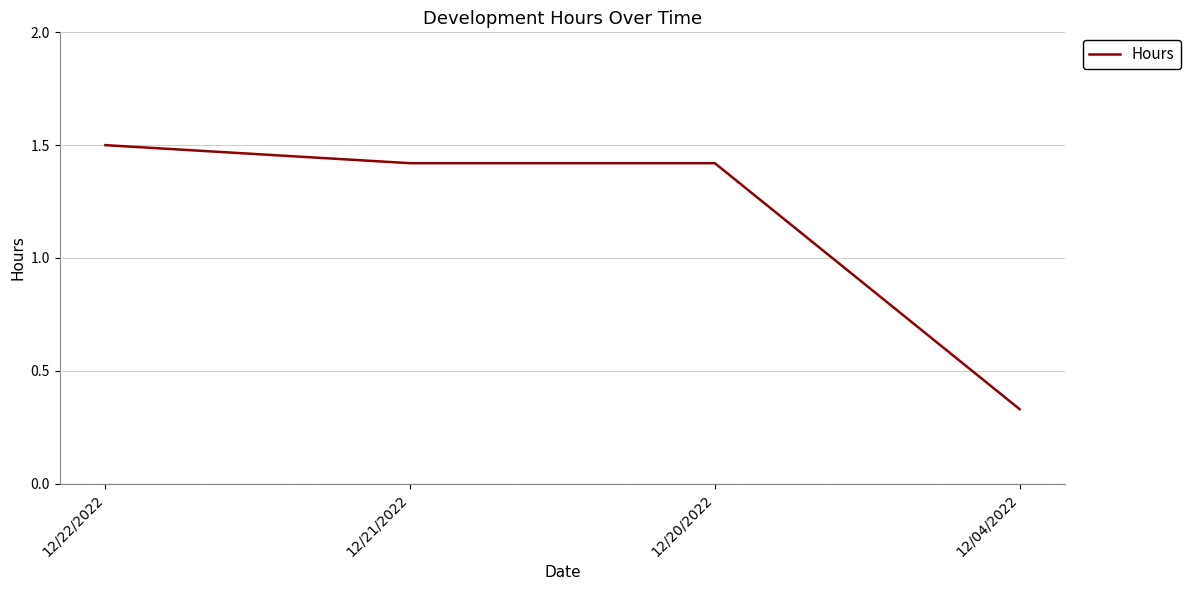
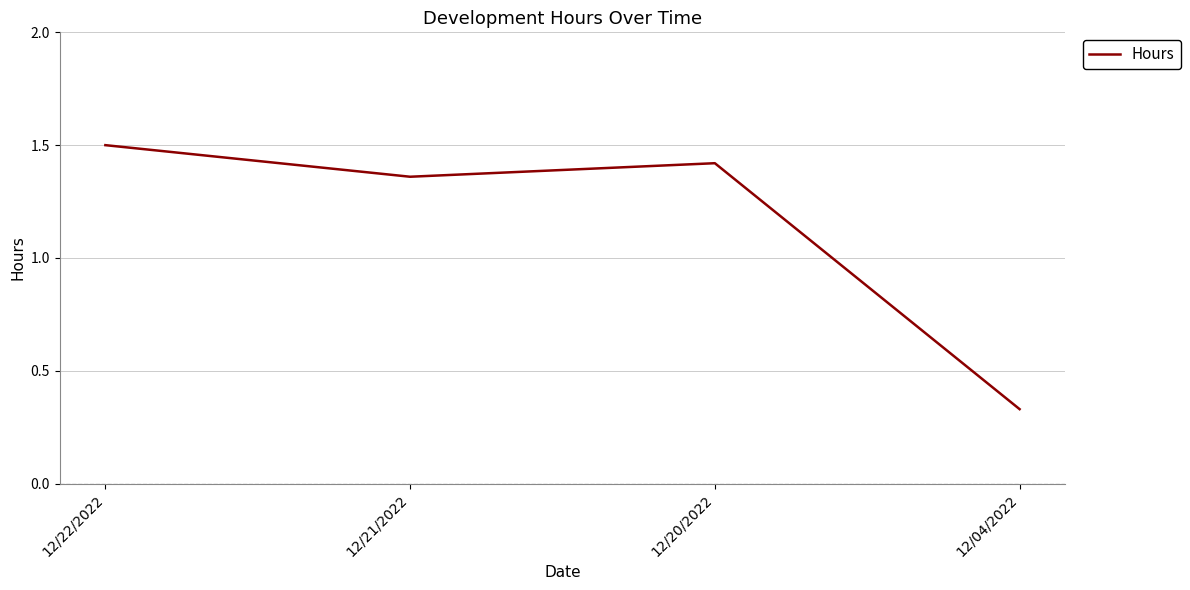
  {
    "12/22/2022": 1.50,
-   "12/21/2022": 1.42,
+   "12/21/2022": 1.36,
    "12/20/2022": 1.42,
    "12/04/2022": 0.33
  }
